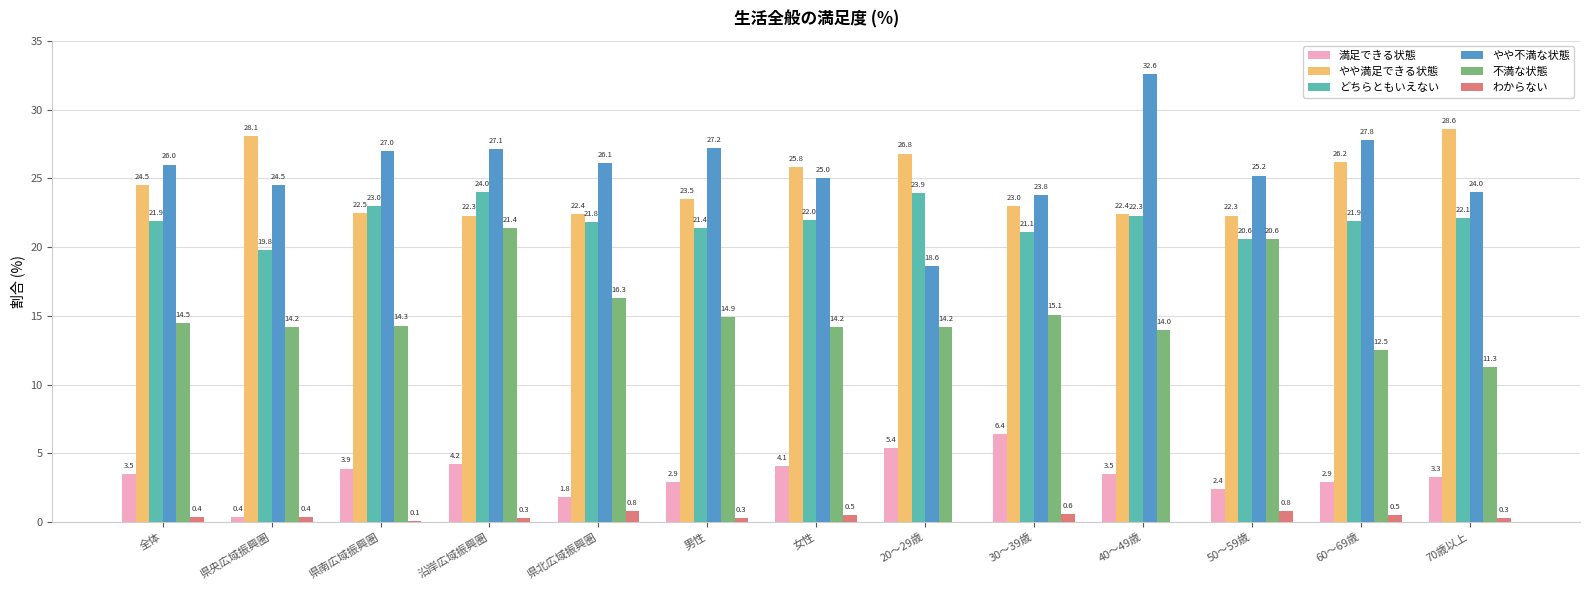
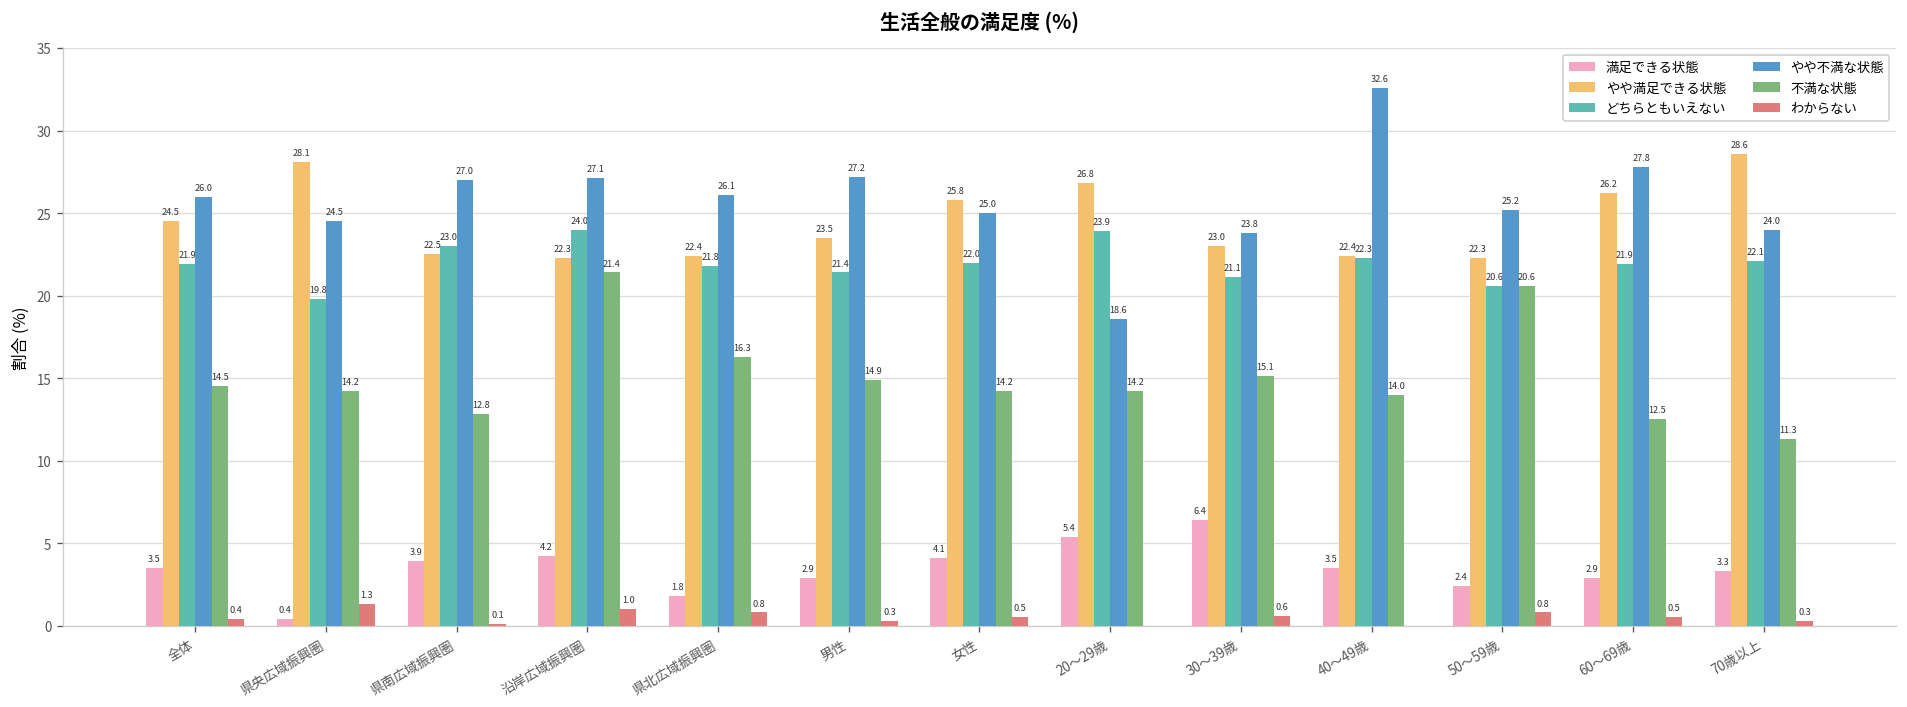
  {
    "満足できる状態": {
      "全体": 3.5,
      "県央広域振興圏": 0.4,
      "県南広域振興圏": 3.9,
      "沿岸広域振興圏": 4.2,
      "県北広域振興圏": 1.8,
      "男性": 2.9,
      "女性": 4.1,
      "20～29歳": 5.4,
      "30～39歳": 6.4,
      "40～49歳": 3.5,
      "50～59歳": 2.4,
      "60～69歳": 2.9,
      "70歳以上": 3.3
    },
    "やや満足できる状態": {
      "全体": 24.5,
      "県央広域振興圏": 28.1,
      "県南広域振興圏": 22.5,
      "沿岸広域振興圏": 22.3,
      "県北広域振興圏": 22.4,
      "男性": 23.5,
      "女性": 25.8,
      "20～29歳": 26.8,
      "30～39歳": 23.0,
      "40～49歳": 22.4,
      "50～59歳": 22.3,
      "60～69歳": 26.2,
      "70歳以上": 28.6
    },
    "不満な状態": {
      "全体": 14.5,
      "県央広域振興圏": 14.2,
-     "県南広域振興圏": 14.3,
+     "県南広域振興圏": 12.8,
      "沿岸広域振興圏": 21.4,
      "県北広域振興圏": 16.3,
      "男性": 14.9,
      "女性": 14.2,
      "20～29歳": 14.2,
      "30～39歳": 15.1,
      "40～49歳": 14.0,
      "50～59歳": 20.6,
      "60～69歳": 12.5,
      "70歳以上": 11.3
    },
    "わからない": {
      "全体": 0.4,
-     "県央広域振興圏": 0.4,
+     "県央広域振興圏": 1.3,
      "県南広域振興圏": 0.1,
-     "沿岸広域振興圏": 0.3,
+     "沿岸広域振興圏": 1.0,
      "県北広域振興圏": 0.8,
      "男性": 0.3,
      "女性": 0.5,
      "30～39歳": 0.6,
      "50～59歳": 0.8,
      "60～69歳": 0.5,
      "70歳以上": 0.3
    }
  }
